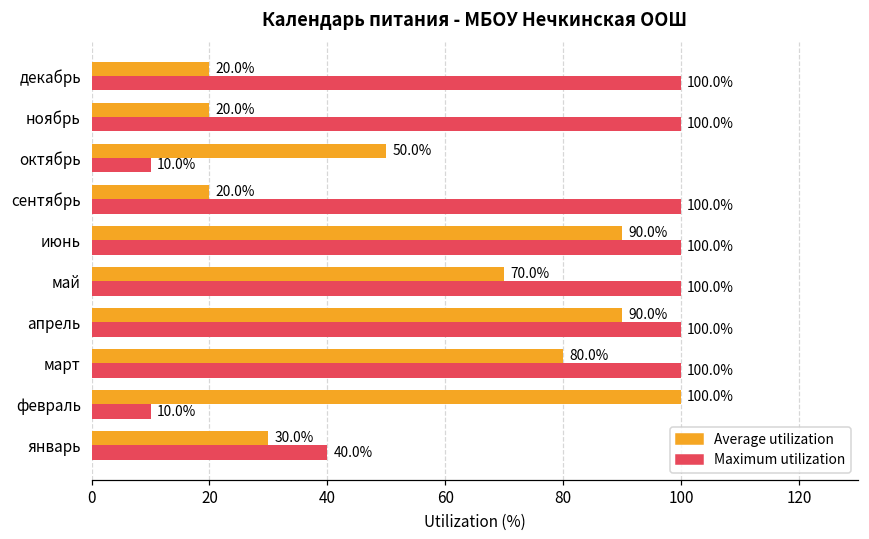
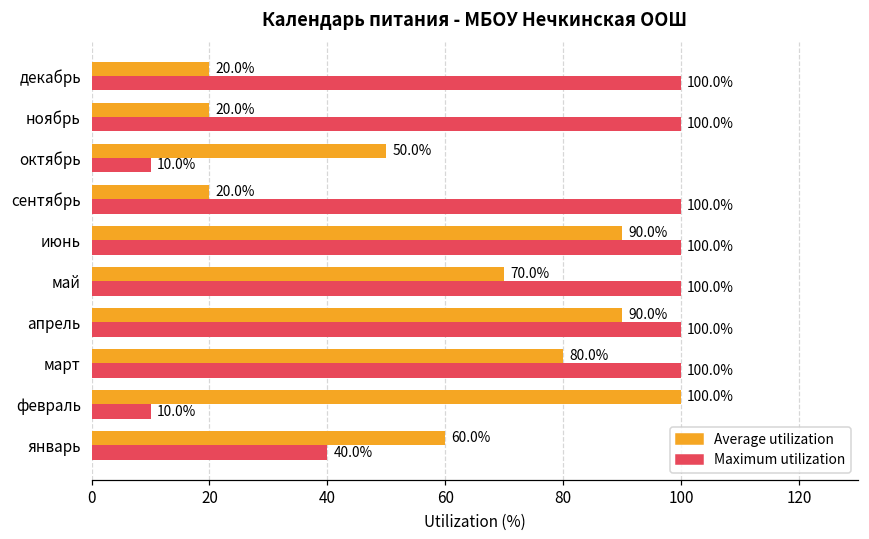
  {
    "Average utilization": {
      "декабрь": "20.0%",
      "ноябрь": "20.0%",
      "октябрь": "50.0%",
      "сентябрь": "20.0%",
      "июнь": "90.0%",
      "май": "70.0%",
      "апрель": "90.0%",
      "март": "80.0%",
      "февраль": "100.0%",
-     "январь": "30.0%"
+     "январь": "60.0%"
    },
    "Maximum utilization": {
      "декабрь": "100.0%",
      "ноябрь": "100.0%",
      "октябрь": "10.0%",
      "сентябрь": "100.0%",
      "июнь": "100.0%",
      "май": "100.0%",
      "апрель": "100.0%",
      "март": "100.0%",
      "февраль": "10.0%",
      "январь": "40.0%"
    }
  }
